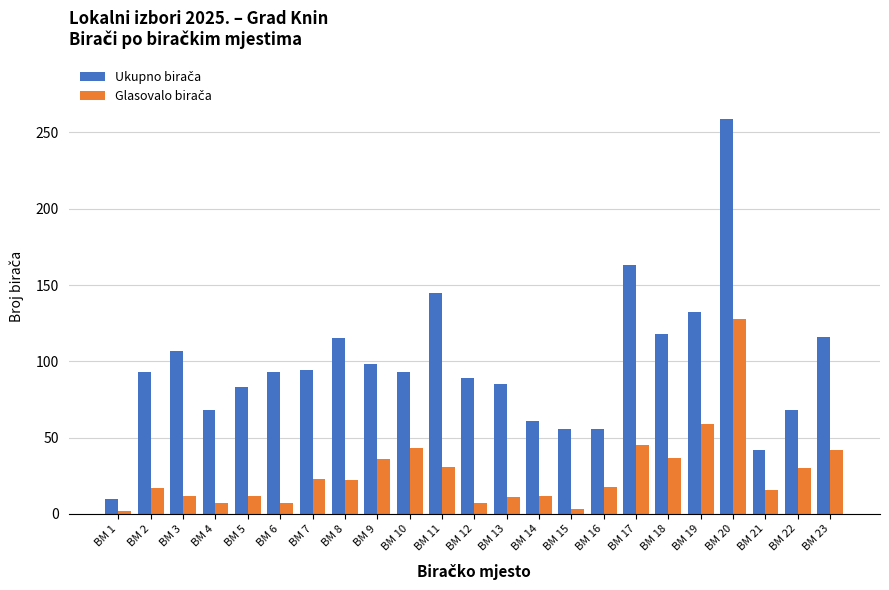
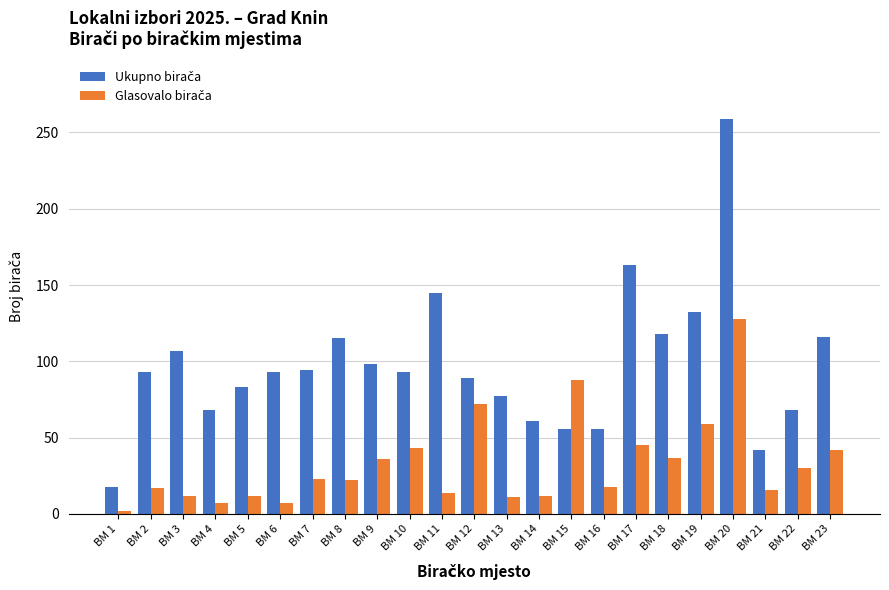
  {
    "Ukupno birača": {
-     "BM 1": 10,
+     "BM 1": 18,
      "BM 2": 93,
      "BM 3": 107,
      "BM 4": 68,
      "BM 5": 83,
      "BM 6": 93,
      "BM 7": 94,
      "BM 8": 115,
      "BM 9": 98,
      "BM 10": 93,
      "BM 11": 145,
      "BM 12": 89,
-     "BM 13": 85,
+     "BM 13": 77,
      "BM 14": 61,
      "BM 15": 56,
      "BM 16": 56,
      "BM 17": 163,
      "BM 18": 118,
      "BM 19": 132,
      "BM 20": 259,
      "BM 21": 42,
      "BM 22": 68,
      "BM 23": 116
    },
    "Glasovalo birača": {
      "BM 1": 2,
      "BM 2": 17,
      "BM 3": 12,
      "BM 4": 7,
      "BM 5": 12,
      "BM 6": 7,
      "BM 7": 23,
      "BM 8": 22,
      "BM 9": 36,
      "BM 10": 43,
-     "BM 11": 31,
-     "BM 12": 7,
+     "BM 11": 14,
+     "BM 12": 72,
      "BM 13": 11,
      "BM 14": 12,
-     "BM 15": 3,
+     "BM 15": 88,
      "BM 16": 18,
      "BM 17": 45,
      "BM 18": 37,
      "BM 19": 59,
      "BM 20": 128,
      "BM 21": 16,
      "BM 22": 30,
      "BM 23": 42
    }
  }
